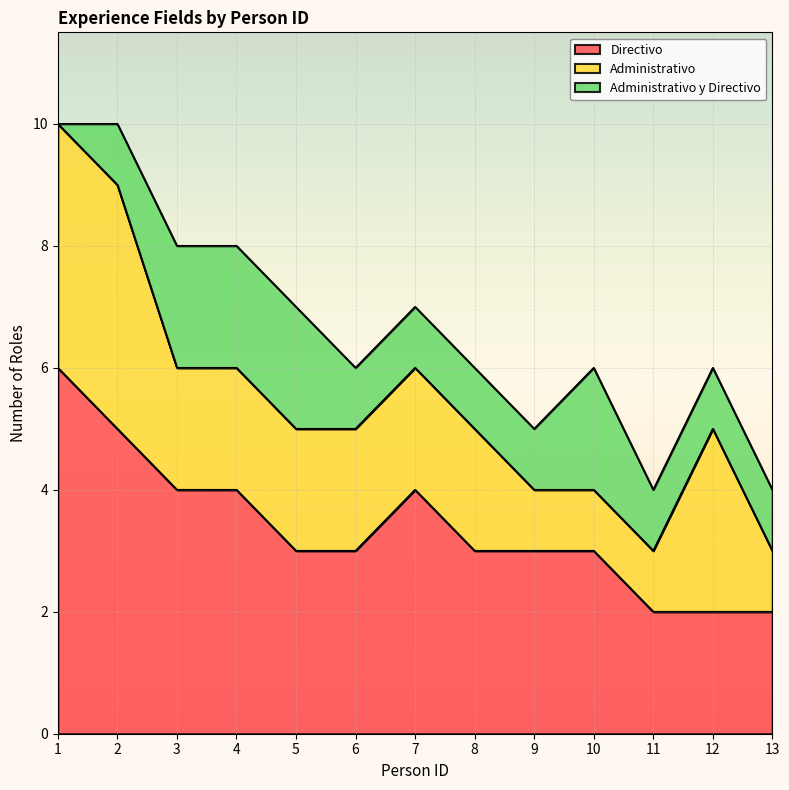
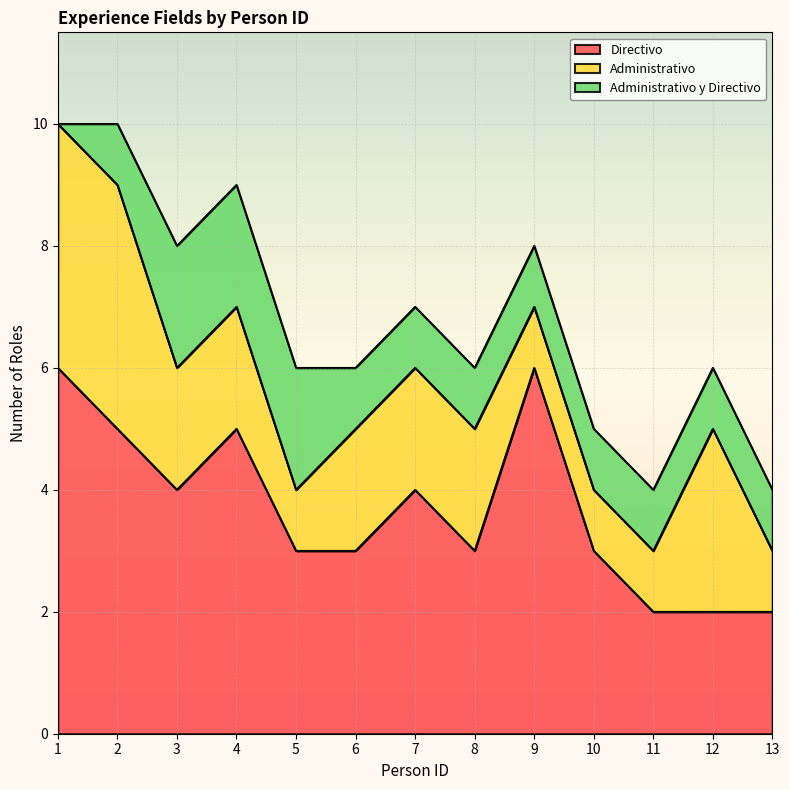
  {
    "Directivo": {
      "1": 6,
      "2": 5,
      "3": 4,
-     "4": 4,
+     "4": 5,
      "5": 3,
      "6": 3,
      "7": 4,
      "8": 3,
-     "9": 3,
+     "9": 6,
      "10": 3,
      "11": 2,
      "12": 2,
      "13": 2
    },
    "Administrativo": {
      "2": 4,
      "3": 2,
      "4": 2,
-     "5": 2,
+     "5": 1,
      "6": 2,
      "7": 2,
      "8": 2,
      "9": 1,
      "10": 1,
      "11": 1,
      "12": 3,
      "13": 1
    },
    "Administrativo y Directivo": {
      "2": 1,
      "3": 2,
      "4": 2,
      "5": 2,
      "6": 1,
      "7": 1,
      "8": 1,
      "9": 1,
-     "10": 2,
+     "10": 1,
      "11": 1,
      "12": 1,
      "13": 1
    }
  }
